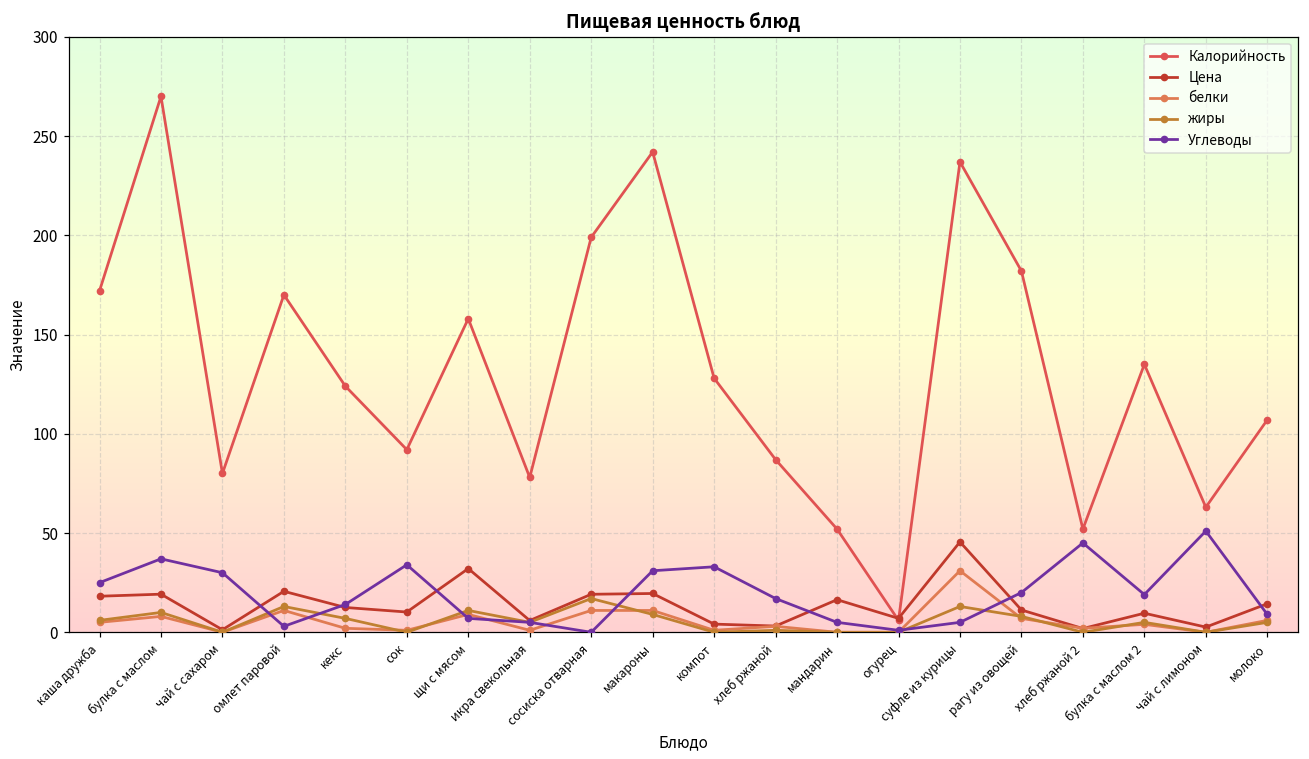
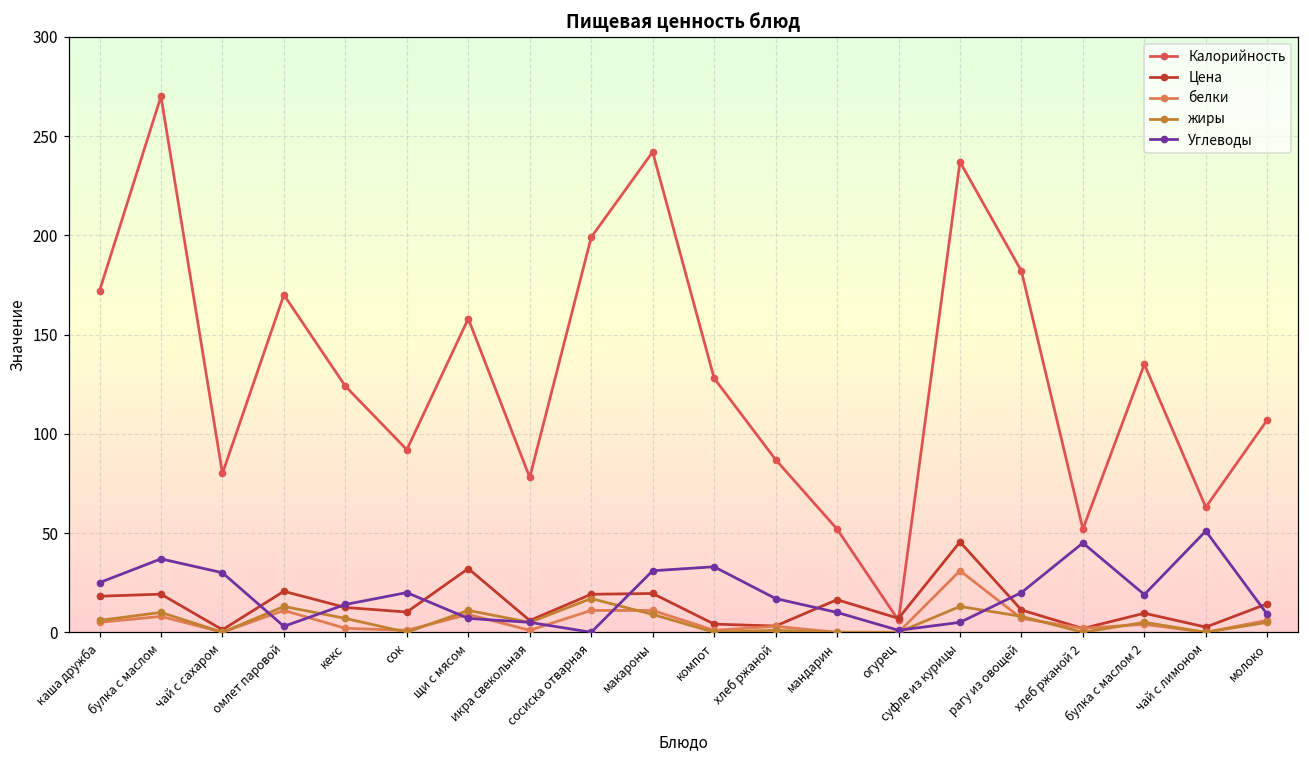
  {
    "Углеводы": {
      "каша дружба": 25,
      "булка с маслом": 37,
      "чай с сахаром": 30,
      "омлет паровой": 3,
      "кекс": 14,
-     "сок": 34,
+     "сок": 20,
      "щи с мясом": 7,
      "сосиска отварная": 0,
      "макароны": 31,
      "компот": 33,
      "хлеб ржаной": 17,
-     "мандарин": 5,
+     "мандарин": 10,
      "суфле из курицы": 5,
      "рагу из овощей": 20,
      "хлеб ржаной 2": 45,
      "булка с маслом 2": 19,
      "чай с лимоном": 51,
      "молоко": 9
    }
  }
